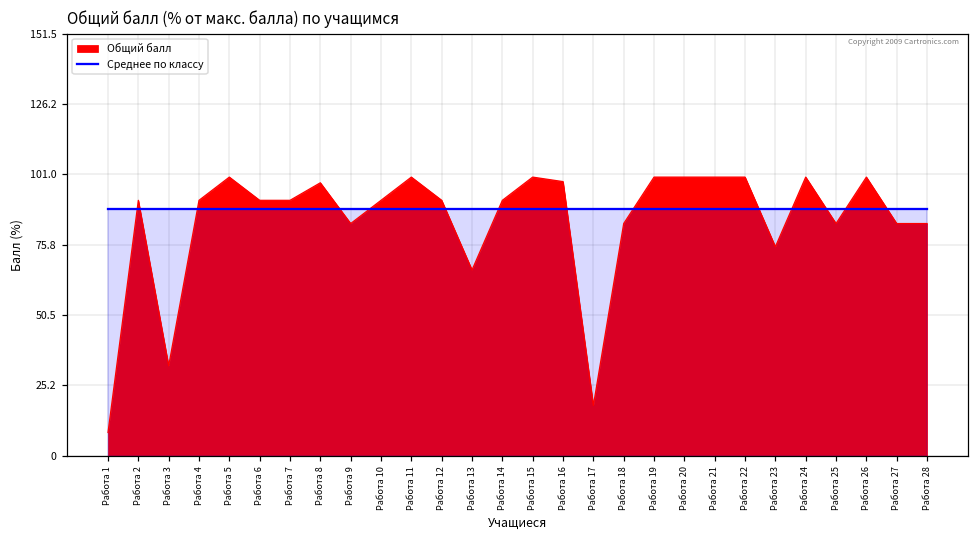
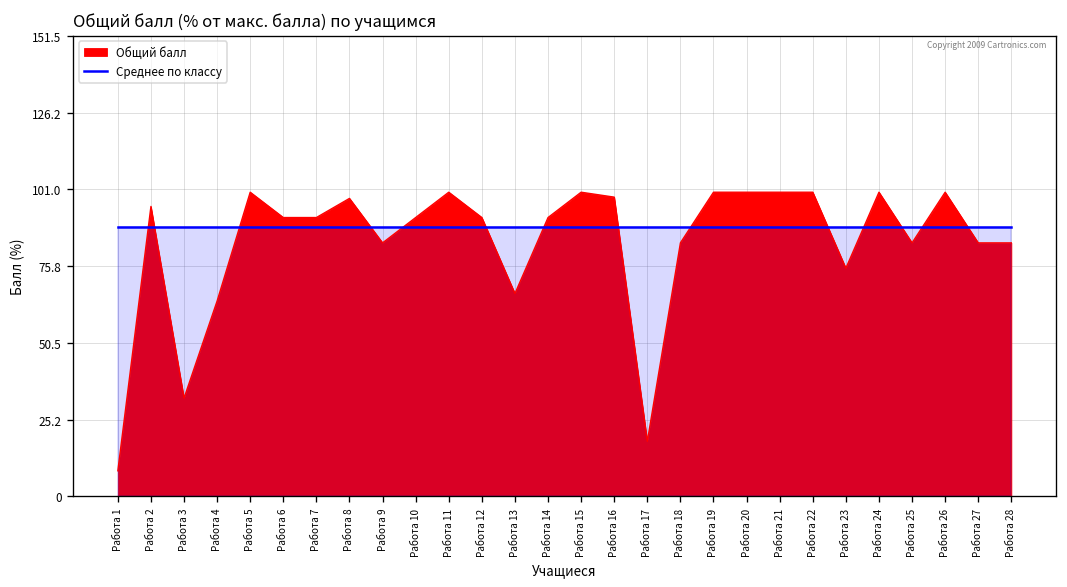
  {
    "Общий балл": {
      "Работа 1": 8,
-     "Работа 2": 92,
+     "Работа 2": 95,
      "Работа 3": 32,
-     "Работа 4": 92,
+     "Работа 4": 64,
      "Работа 5": 100,
      "Работа 6": 92,
      "Работа 7": 92,
      "Работа 8": 98,
      "Работа 9": 83,
      "Работа 10": 92,
      "Работа 11": 100,
      "Работа 12": 92,
      "Работа 13": 67,
      "Работа 14": 92,
      "Работа 15": 100,
      "Работа 16": 98,
      "Работа 17": 18,
      "Работа 18": 83,
      "Работа 19": 100,
      "Работа 20": 100,
      "Работа 21": 100,
      "Работа 22": 100,
      "Работа 23": 75,
      "Работа 24": 100,
      "Работа 25": 83,
      "Работа 26": 100,
      "Работа 27": 83,
      "Работа 28": 83
    },
    "Среднее по классу": {
      "Работа 1": 88,
      "Работа 2": 88,
      "Работа 3": 88,
      "Работа 4": 88,
      "Работа 5": 88,
      "Работа 6": 88,
      "Работа 7": 88,
      "Работа 8": 88,
      "Работа 9": 88,
      "Работа 10": 88,
      "Работа 11": 88,
      "Работа 12": 88,
      "Работа 13": 88,
      "Работа 14": 88,
      "Работа 15": 88,
      "Работа 16": 88,
      "Работа 17": 88,
      "Работа 18": 88,
      "Работа 19": 88,
      "Работа 20": 88,
      "Работа 21": 88,
      "Работа 22": 88,
      "Работа 23": 88,
      "Работа 24": 88,
      "Работа 25": 88,
      "Работа 26": 88,
      "Работа 27": 88,
      "Работа 28": 88
    }
  }
